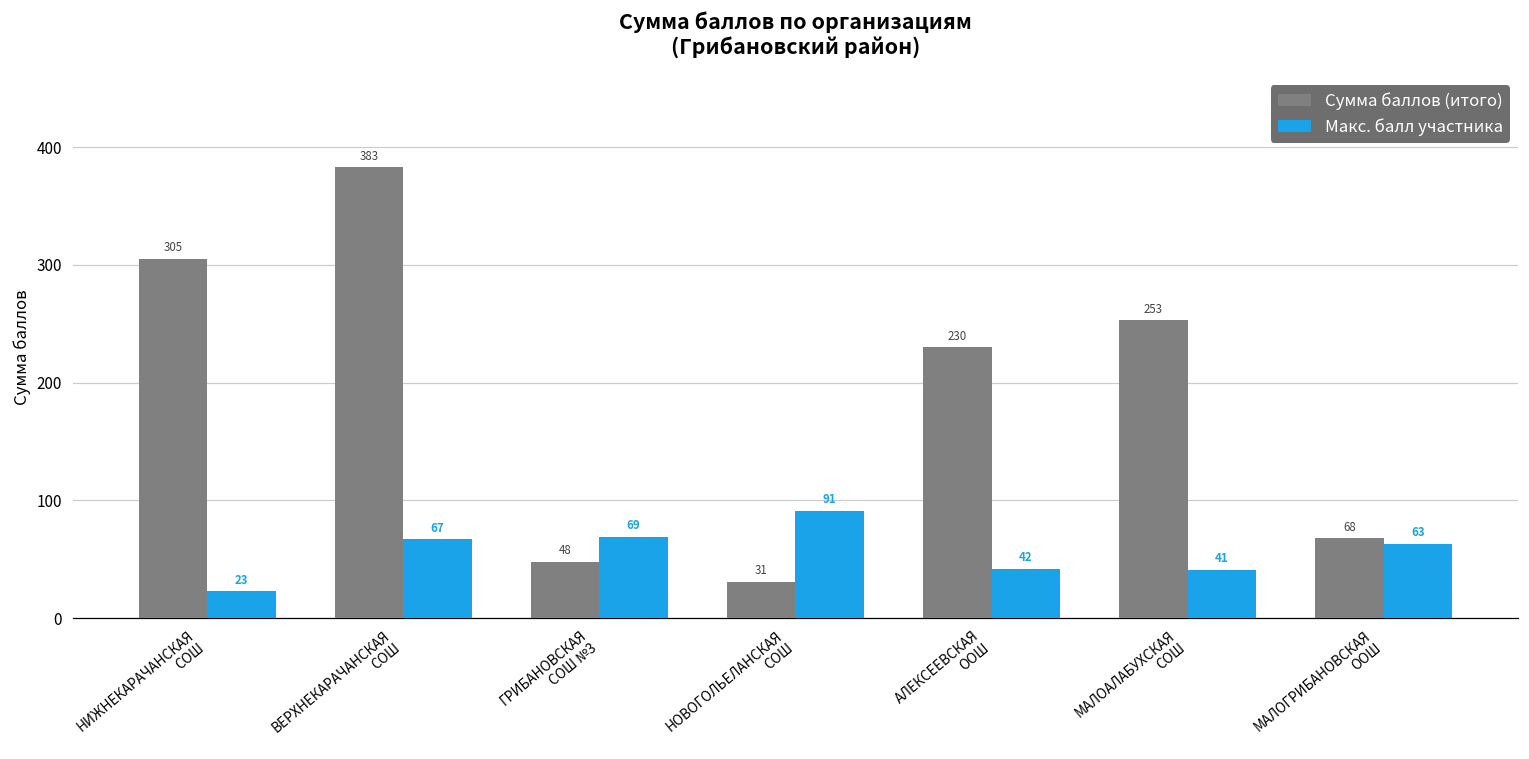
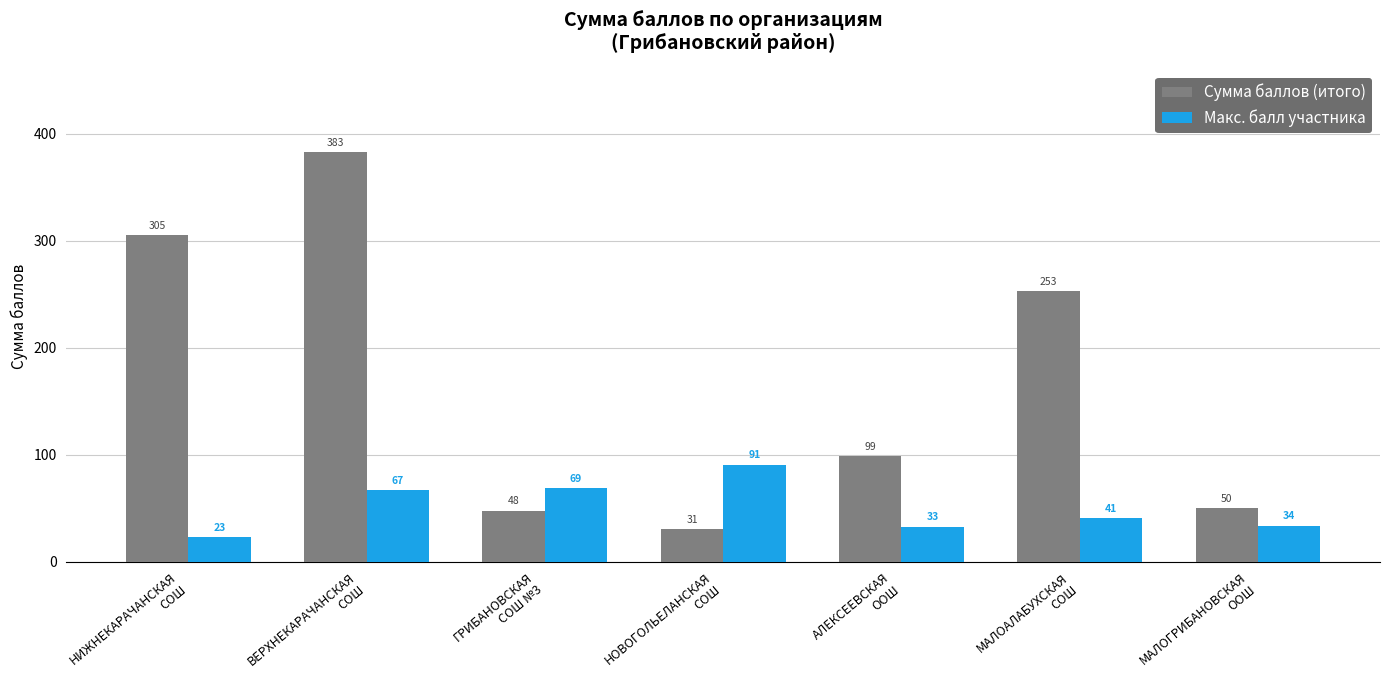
  {
    "Сумма баллов (итого)": {
      "НИЖНЕКАРАЧАНСКАЯ СОШ": 305,
      "ВЕРХНЕКАРАЧАНСКАЯ СОШ": 383,
      "ГРИБАНОВСКАЯ СОШ №3": 48,
      "НОВОГОЛЬЕЛАНСКАЯ СОШ": 31,
-     "АЛЕКСЕЕВСКАЯ ООШ": 230,
+     "АЛЕКСЕЕВСКАЯ ООШ": 99,
      "МАЛОАЛАБУХСКАЯ СОШ": 253,
-     "МАЛОГРИБАНОВСКАЯ ООШ": 68
+     "МАЛОГРИБАНОВСКАЯ ООШ": 50
    },
    "Макс. балл участника": {
      "НИЖНЕКАРАЧАНСКАЯ СОШ": 23,
      "ВЕРХНЕКАРАЧАНСКАЯ СОШ": 67,
      "ГРИБАНОВСКАЯ СОШ №3": 69,
      "НОВОГОЛЬЕЛАНСКАЯ СОШ": 91,
-     "АЛЕКСЕЕВСКАЯ ООШ": 42,
+     "АЛЕКСЕЕВСКАЯ ООШ": 33,
      "МАЛОАЛАБУХСКАЯ СОШ": 41,
-     "МАЛОГРИБАНОВСКАЯ ООШ": 63
+     "МАЛОГРИБАНОВСКАЯ ООШ": 34
    }
  }
